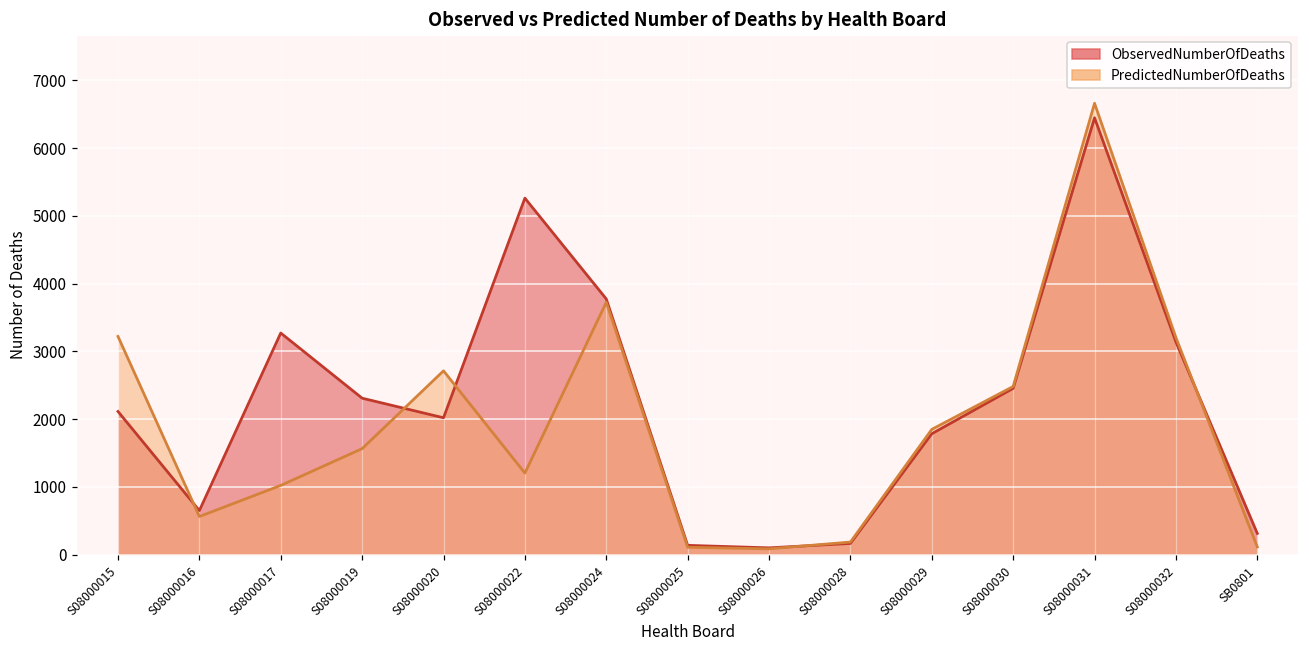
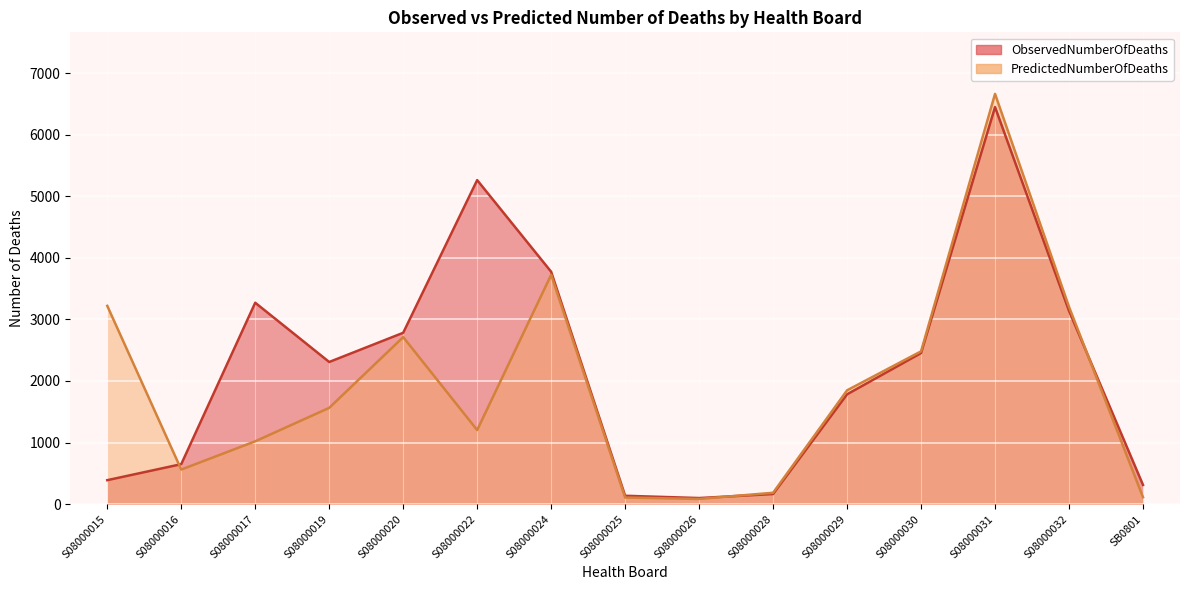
  {
    "ObservedNumberOfDeaths": {
-     "S08000015": 2100,
+     "S08000015": 400,
      "S08000016": 600,
      "S08000017": 3300,
      "S08000019": 2300,
-     "S08000020": 2000,
+     "S08000020": 2800,
      "S08000022": 5300,
      "S08000024": 3800,
      "S08000029": 1800,
      "S08000031": 6400,
      "S08000032": 3100,
      "SB0801": 300
    },
    "PredictedNumberOfDeaths": {
      "S08000015": 3200,
      "S08000016": 600,
      "S08000017": 1000,
      "S08000019": 1600,
      "S08000020": 2700,
      "S08000022": 1200,
      "S08000024": 3700,
      "S08000029": 1800,
      "S08000031": 6700,
      "S08000032": 3200,
      "SB0801": 100
    }
  }
